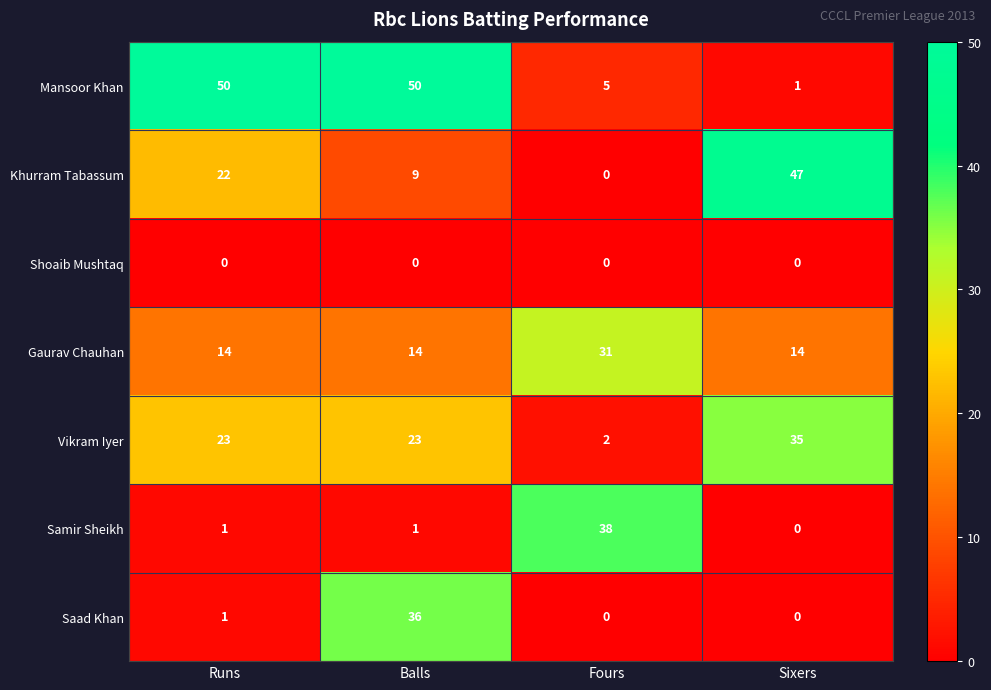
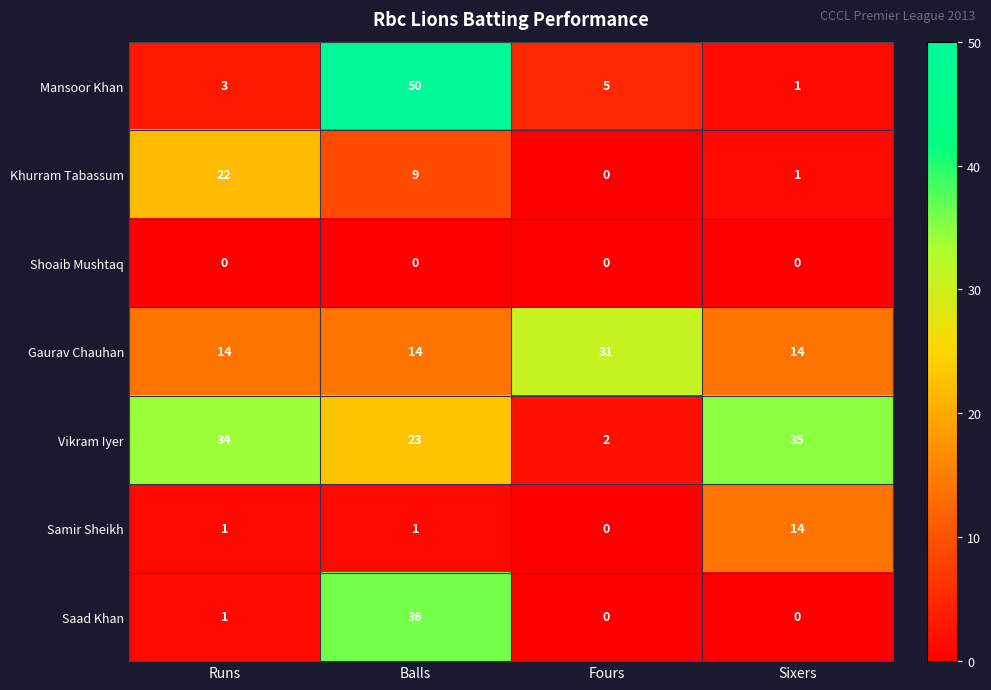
  {
    "Mansoor Khan": {
-     "Runs": 50,
+     "Runs": 3,
      "Balls": 50,
      "Fours": 5,
      "Sixers": 1
    },
    "Khurram Tabassum": {
      "Runs": 22,
      "Balls": 9,
      "Fours": 0,
-     "Sixers": 47
+     "Sixers": 1
    },
    "Shoaib Mushtaq": {
      "Runs": 0,
      "Balls": 0,
      "Fours": 0,
      "Sixers": 0
    },
    "Gaurav Chauhan": {
      "Runs": 14,
      "Balls": 14,
      "Fours": 31,
      "Sixers": 14
    },
    "Vikram Iyer": {
-     "Runs": 23,
+     "Runs": 34,
      "Balls": 23,
      "Fours": 2,
      "Sixers": 35
    },
    "Samir Sheikh": {
      "Runs": 1,
      "Balls": 1,
-     "Fours": 38,
-     "Sixers": 0
+     "Fours": 0,
+     "Sixers": 14
    },
    "Saad Khan": {
      "Runs": 1,
      "Balls": 36,
      "Fours": 0,
      "Sixers": 0
    }
  }
